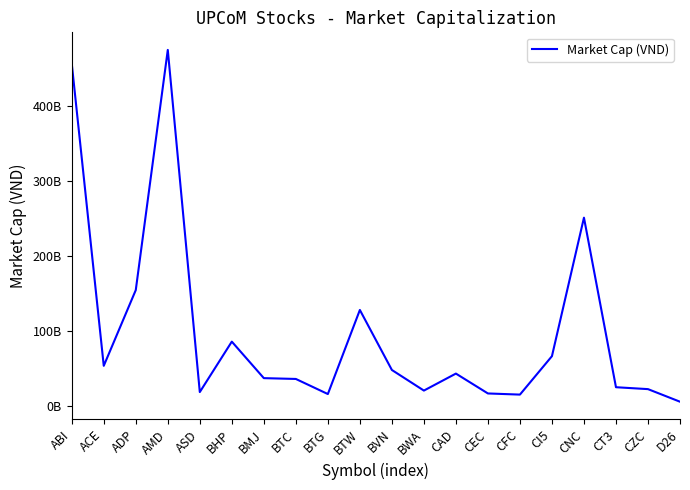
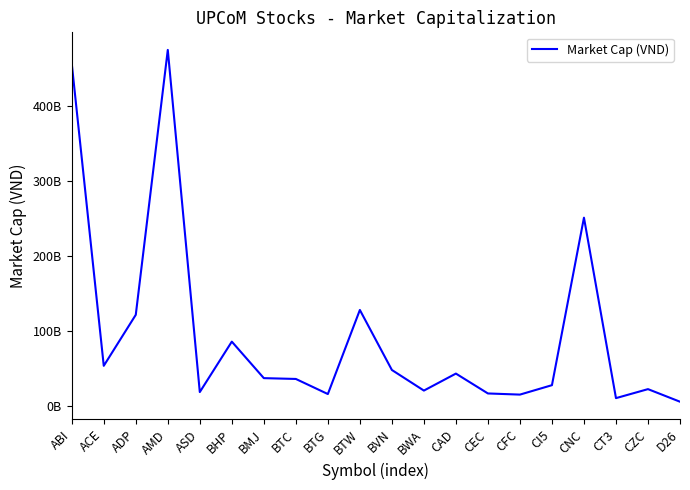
  {
    "ABI": 460000000000,
    "ACE": 50000000000,
-   "ADP": 150000000000,
+   "ADP": 120000000000,
    "AMD": 480000000000,
    "ASD": 20000000000,
    "BHP": 90000000000,
    "BMJ": 40000000000,
    "BTC": 40000000000,
    "BTG": 20000000000,
    "BTW": 130000000000,
    "BVN": 50000000000,
    "BWA": 20000000000,
    "CAD": 40000000000,
    "CEC": 20000000000,
    "CFC": 10000000000,
-   "CI5": 70000000000,
+   "CI5": 30000000000,
    "CNC": 250000000000,
-   "CT3": 20000000000,
+   "CT3": 10000000000,
    "CZC": 20000000000,
    "D26": 10000000000
  }
